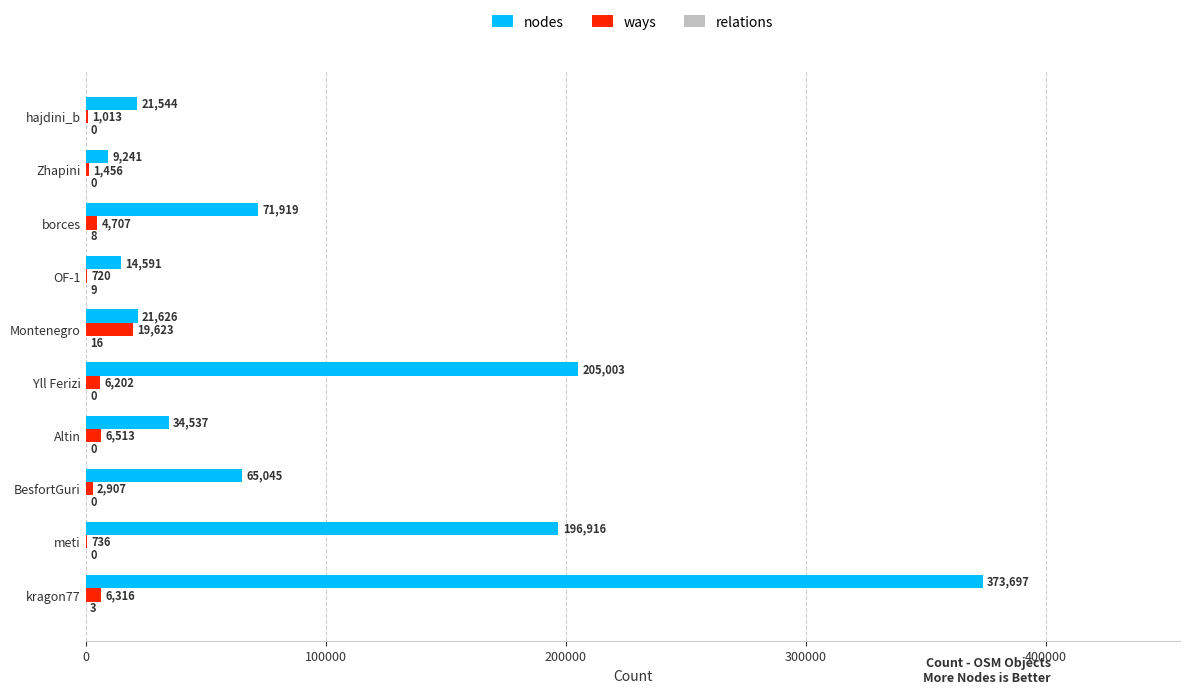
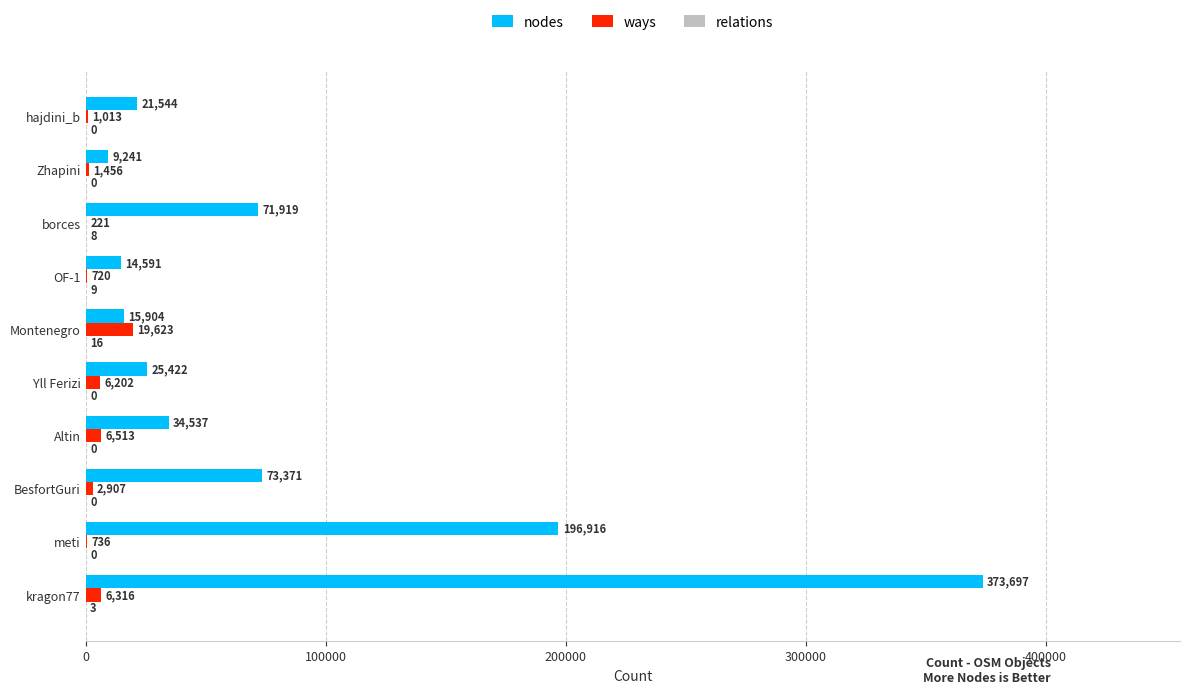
  {
    "nodes": {
      "hajdini_b": "21,544",
      "Zhapini": "9,241",
      "borces": "71,919",
      "OF-1": "14,591",
-     "Montenegro": "21,626",
-     "Yll Ferizi": "205,003",
+     "Montenegro": "15,904",
+     "Yll Ferizi": "25,422",
      "Altin": "34,537",
-     "BesfortGuri": "65,045",
+     "BesfortGuri": "73,371",
      "meti": "196,916",
      "kragon77": "373,697"
    },
    "ways": {
      "hajdini_b": "1,013",
      "Zhapini": "1,456",
-     "borces": "4,707",
+     "borces": "221",
      "OF-1": "720",
      "Montenegro": "19,623",
      "Yll Ferizi": "6,202",
      "Altin": "6,513",
      "BesfortGuri": "2,907",
      "meti": "736",
      "kragon77": "6,316"
    },
    "relations": {
      "hajdini_b": "0",
      "Zhapini": "0",
      "borces": "8",
      "OF-1": "9",
      "Montenegro": "16",
      "Yll Ferizi": "0",
      "Altin": "0",
      "BesfortGuri": "0",
      "meti": "0",
      "kragon77": "3"
    }
  }
